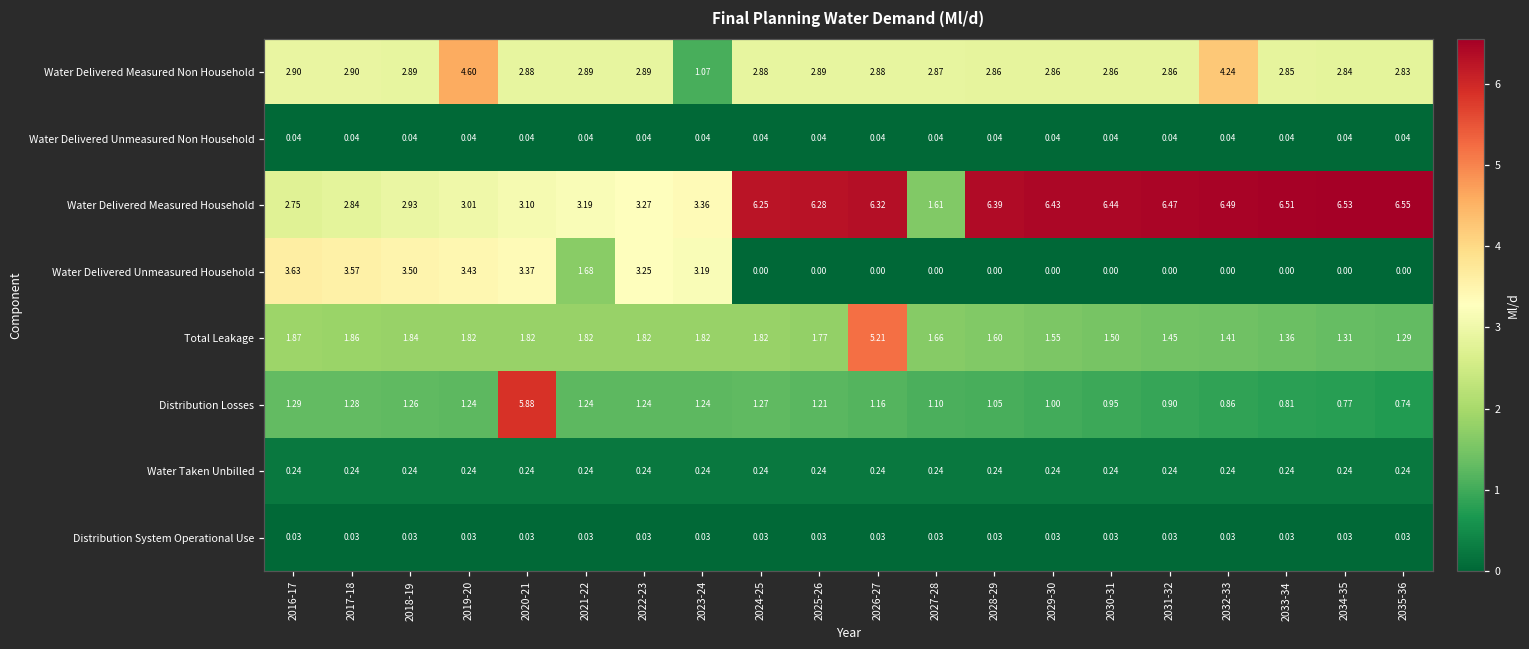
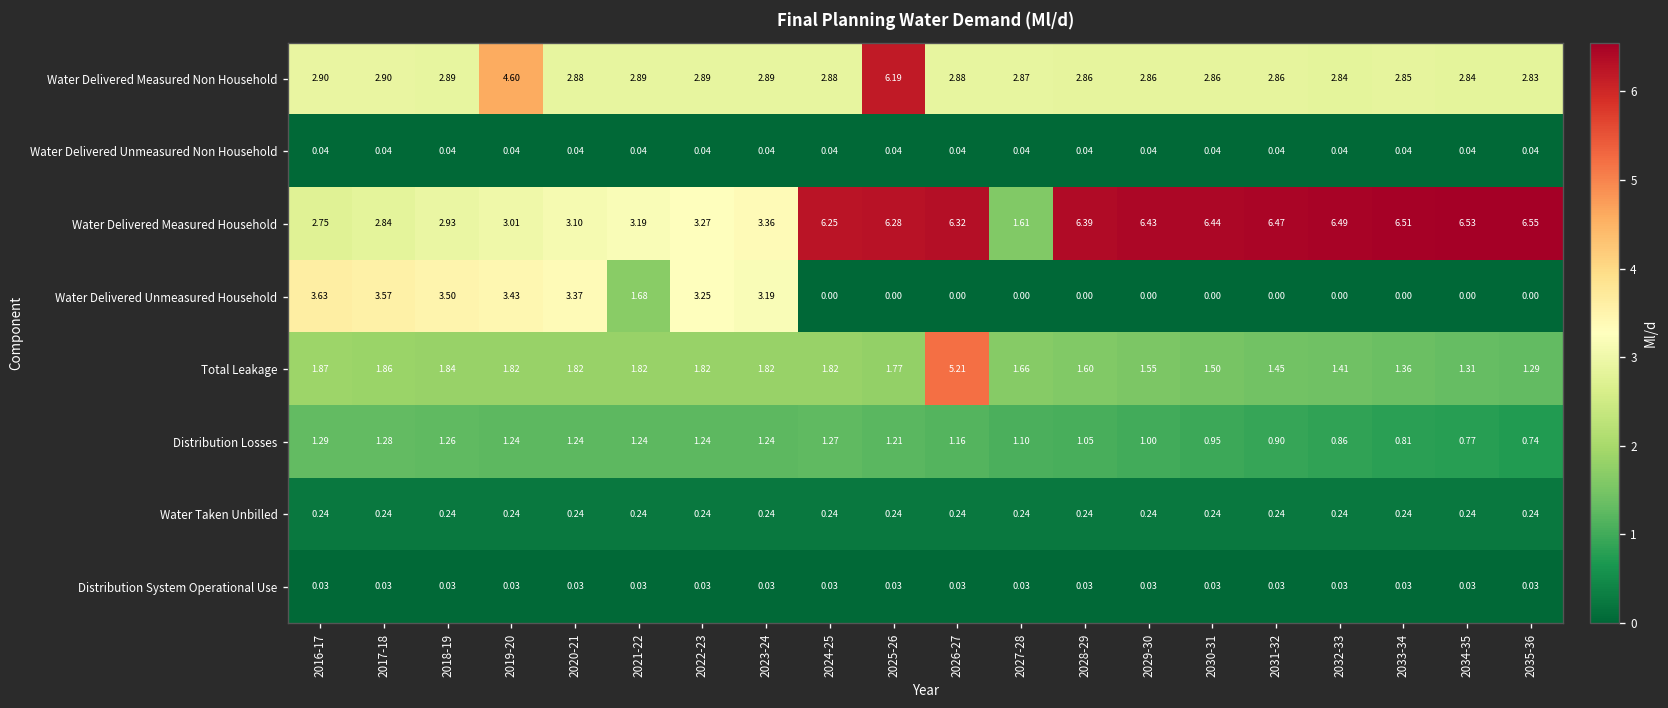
  {
    "Water Delivered Measured Non Household": {
      "2016-17": 2.90,
      "2017-18": 2.90,
      "2018-19": 2.89,
      "2019-20": 4.60,
      "2020-21": 2.88,
      "2021-22": 2.89,
      "2022-23": 2.89,
-     "2023-24": 1.07,
+     "2023-24": 2.89,
      "2024-25": 2.88,
-     "2025-26": 2.89,
+     "2025-26": 6.19,
      "2026-27": 2.88,
      "2027-28": 2.87,
      "2028-29": 2.86,
      "2029-30": 2.86,
      "2030-31": 2.86,
      "2031-32": 2.86,
-     "2032-33": 4.24,
+     "2032-33": 2.84,
      "2033-34": 2.85,
      "2034-35": 2.84,
      "2035-36": 2.83
    },
    "Water Delivered Unmeasured Non Household": {
      "2016-17": 0.04,
      "2017-18": 0.04,
      "2018-19": 0.04,
      "2019-20": 0.04,
      "2020-21": 0.04,
      "2021-22": 0.04,
      "2022-23": 0.04,
      "2023-24": 0.04,
      "2024-25": 0.04,
      "2025-26": 0.04,
      "2026-27": 0.04,
      "2027-28": 0.04,
      "2028-29": 0.04,
      "2029-30": 0.04,
      "2030-31": 0.04,
      "2031-32": 0.04,
      "2032-33": 0.04,
      "2033-34": 0.04,
      "2034-35": 0.04,
      "2035-36": 0.04
    },
    "Water Delivered Measured Household": {
      "2016-17": 2.75,
      "2017-18": 2.84,
      "2018-19": 2.93,
      "2019-20": 3.01,
      "2020-21": 3.10,
      "2021-22": 3.19,
      "2022-23": 3.27,
      "2023-24": 3.36,
      "2024-25": 6.25,
      "2025-26": 6.28,
      "2026-27": 6.32,
      "2027-28": 1.61,
      "2028-29": 6.39,
      "2029-30": 6.43,
      "2030-31": 6.44,
      "2031-32": 6.47,
      "2032-33": 6.49,
      "2033-34": 6.51,
      "2034-35": 6.53,
      "2035-36": 6.55
    },
    "Water Delivered Unmeasured Household": {
      "2016-17": 3.63,
      "2017-18": 3.57,
      "2018-19": 3.50,
      "2019-20": 3.43,
      "2020-21": 3.37,
      "2021-22": 1.68,
      "2022-23": 3.25,
      "2023-24": 3.19,
      "2024-25": 0.00,
      "2025-26": 0.00,
      "2026-27": 0.00,
      "2027-28": 0.00,
      "2028-29": 0.00,
      "2029-30": 0.00,
      "2030-31": 0.00,
      "2031-32": 0.00,
      "2032-33": 0.00,
      "2033-34": 0.00,
      "2034-35": 0.00,
      "2035-36": 0.00
    },
    "Total Leakage": {
      "2016-17": 1.87,
      "2017-18": 1.86,
      "2018-19": 1.84,
      "2019-20": 1.82,
      "2020-21": 1.82,
      "2021-22": 1.82,
      "2022-23": 1.82,
      "2023-24": 1.82,
      "2024-25": 1.82,
      "2025-26": 1.77,
      "2026-27": 5.21,
      "2027-28": 1.66,
      "2028-29": 1.60,
      "2029-30": 1.55,
      "2030-31": 1.50,
      "2031-32": 1.45,
      "2032-33": 1.41,
      "2033-34": 1.36,
      "2034-35": 1.31,
      "2035-36": 1.29
    },
    "Distribution Losses": {
      "2016-17": 1.29,
      "2017-18": 1.28,
      "2018-19": 1.26,
      "2019-20": 1.24,
-     "2020-21": 5.88,
+     "2020-21": 1.24,
      "2021-22": 1.24,
      "2022-23": 1.24,
      "2023-24": 1.24,
      "2024-25": 1.27,
      "2025-26": 1.21,
      "2026-27": 1.16,
      "2027-28": 1.10,
      "2028-29": 1.05,
      "2029-30": 1.00,
      "2030-31": 0.95,
      "2031-32": 0.90,
      "2032-33": 0.86,
      "2033-34": 0.81,
      "2034-35": 0.77,
      "2035-36": 0.74
    },
    "Water Taken Unbilled": {
      "2016-17": 0.24,
      "2017-18": 0.24,
      "2018-19": 0.24,
      "2019-20": 0.24,
      "2020-21": 0.24,
      "2021-22": 0.24,
      "2022-23": 0.24,
      "2023-24": 0.24,
      "2024-25": 0.24,
      "2025-26": 0.24,
      "2026-27": 0.24,
      "2027-28": 0.24,
      "2028-29": 0.24,
      "2029-30": 0.24,
      "2030-31": 0.24,
      "2031-32": 0.24,
      "2032-33": 0.24,
      "2033-34": 0.24,
      "2034-35": 0.24,
      "2035-36": 0.24
    },
    "Distribution System Operational Use": {
      "2016-17": 0.03,
      "2017-18": 0.03,
      "2018-19": 0.03,
      "2019-20": 0.03,
      "2020-21": 0.03,
      "2021-22": 0.03,
      "2022-23": 0.03,
      "2023-24": 0.03,
      "2024-25": 0.03,
      "2025-26": 0.03,
      "2026-27": 0.03,
      "2027-28": 0.03,
      "2028-29": 0.03,
      "2029-30": 0.03,
      "2030-31": 0.03,
      "2031-32": 0.03,
      "2032-33": 0.03,
      "2033-34": 0.03,
      "2034-35": 0.03,
      "2035-36": 0.03
    }
  }
